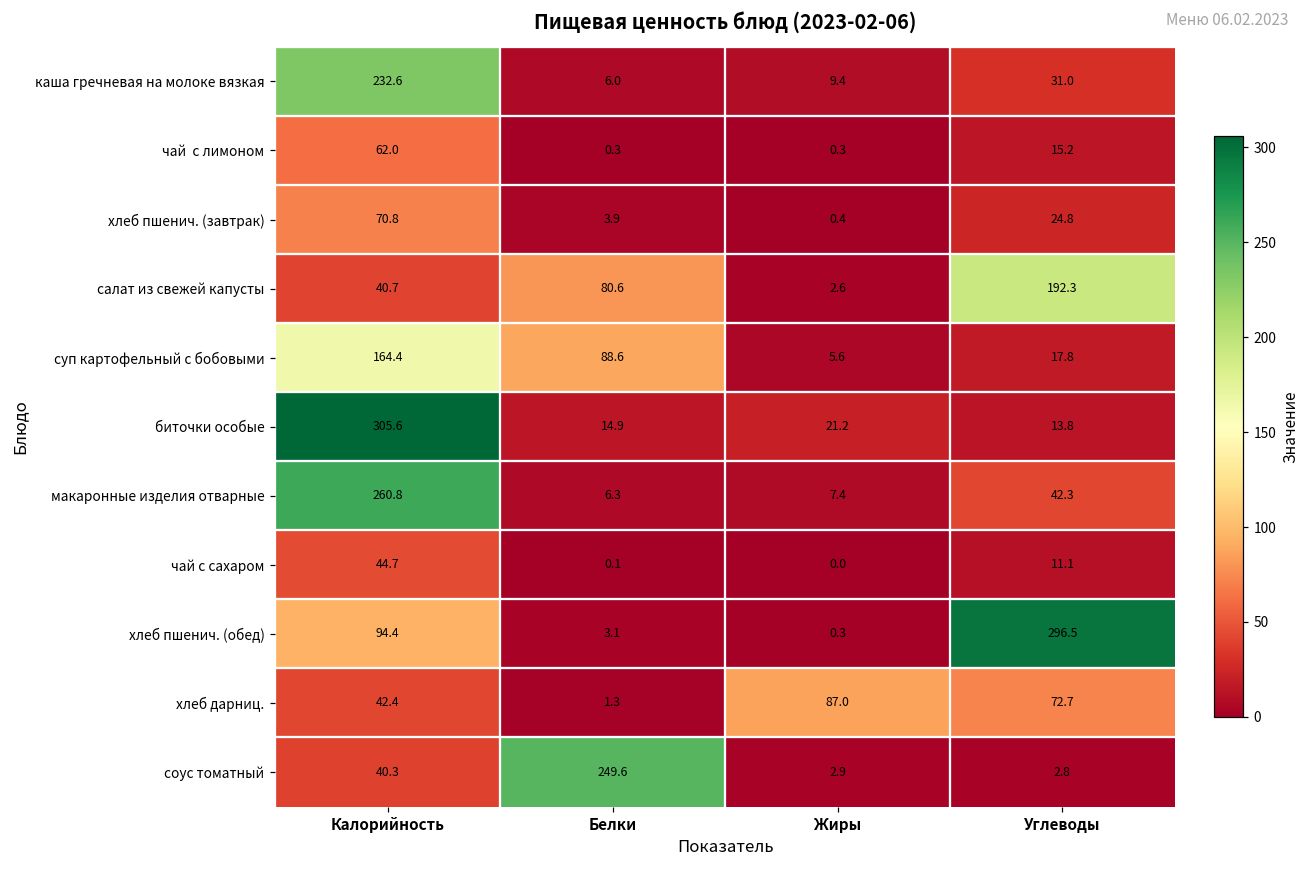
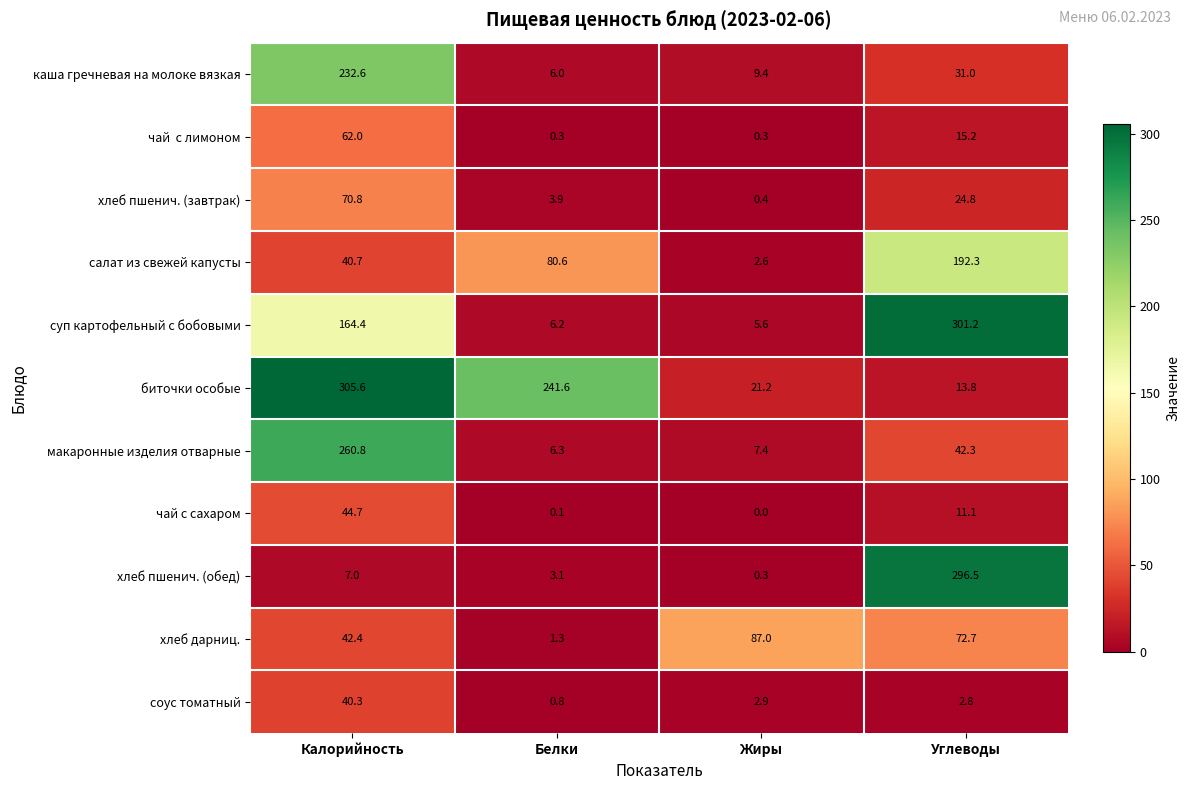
  {
    "каша гречневая на молоке вязкая": {
      "Калорийность": 232.6,
      "Белки": 6.0,
      "Жиры": 9.4,
      "Углеводы": 31.0
    },
    "чай с лимоном": {
      "Калорийность": 62.0,
      "Белки": 0.3,
      "Жиры": 0.3,
      "Углеводы": 15.2
    },
    "хлеб пшенич. (завтрак)": {
      "Калорийность": 70.8,
      "Белки": 3.9,
      "Жиры": 0.4,
      "Углеводы": 24.8
    },
    "салат из свежей капусты": {
      "Калорийность": 40.7,
      "Белки": 80.6,
      "Жиры": 2.6,
      "Углеводы": 192.3
    },
    "суп картофельный с бобовыми": {
      "Калорийность": 164.4,
-     "Белки": 88.6,
+     "Белки": 6.2,
      "Жиры": 5.6,
-     "Углеводы": 17.8
+     "Углеводы": 301.2
    },
    "биточки особые": {
      "Калорийность": 305.6,
-     "Белки": 14.9,
+     "Белки": 241.6,
      "Жиры": 21.2,
      "Углеводы": 13.8
    },
    "макаронные изделия отварные": {
      "Калорийность": 260.8,
      "Белки": 6.3,
      "Жиры": 7.4,
      "Углеводы": 42.3
    },
    "чай с сахаром": {
      "Калорийность": 44.7,
      "Белки": 0.1,
      "Жиры": 0.0,
      "Углеводы": 11.1
    },
    "хлеб пшенич. (обед)": {
-     "Калорийность": 94.4,
+     "Калорийность": 7.0,
      "Белки": 3.1,
      "Жиры": 0.3,
      "Углеводы": 296.5
    },
    "хлеб дарниц.": {
      "Калорийность": 42.4,
      "Белки": 1.3,
      "Жиры": 87.0,
      "Углеводы": 72.7
    },
    "соус томатный": {
      "Калорийность": 40.3,
-     "Белки": 249.6,
+     "Белки": 0.8,
      "Жиры": 2.9,
      "Углеводы": 2.8
    }
  }
